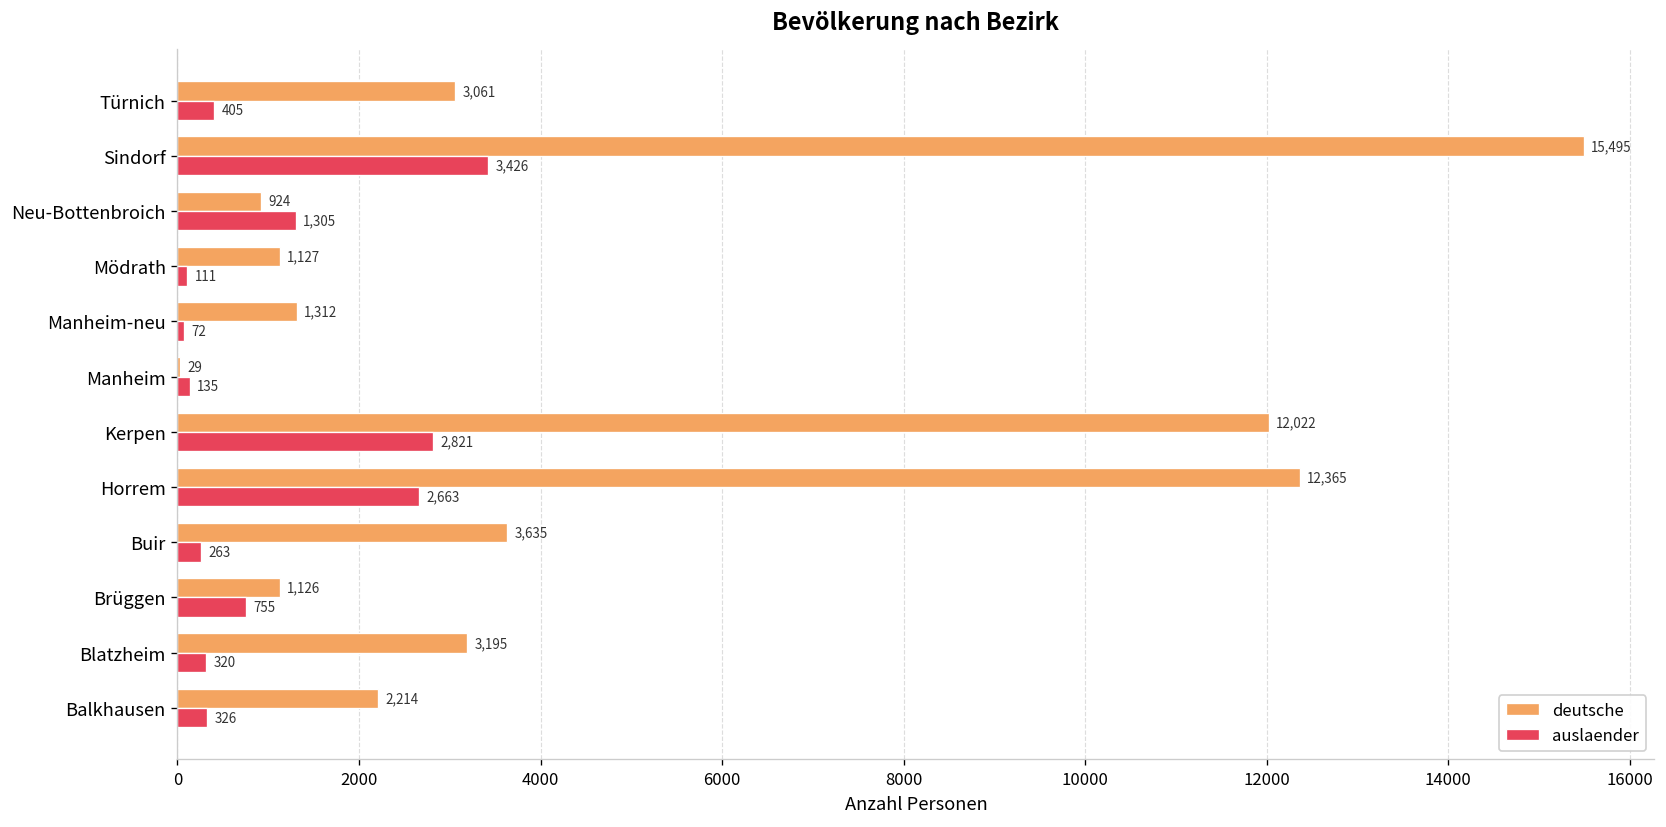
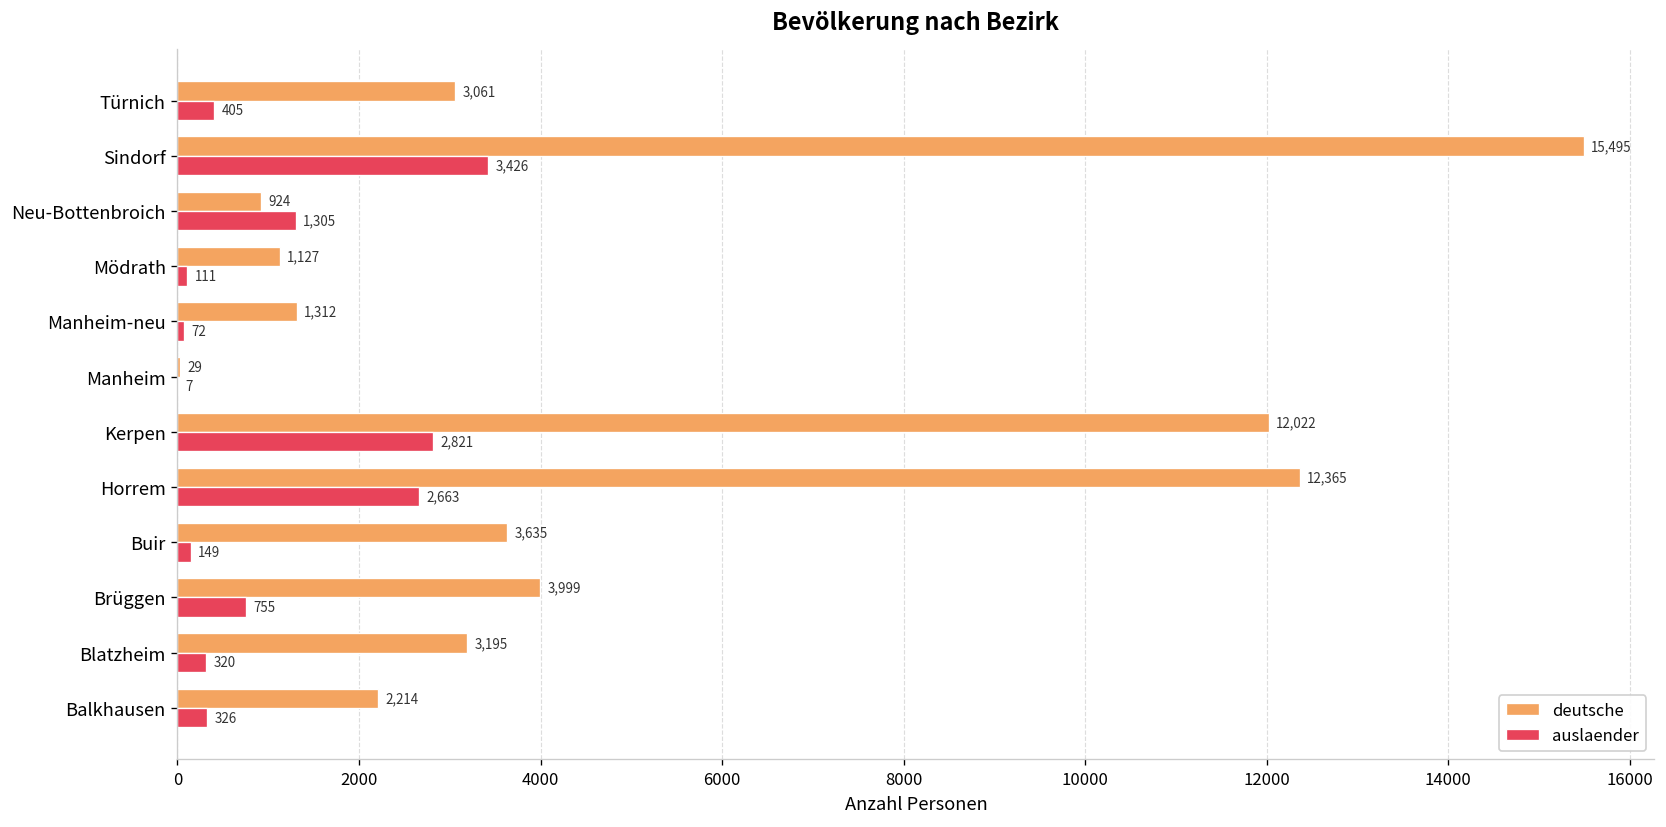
  {
    "deutsche": {
      "Türnich": "3,061",
      "Sindorf": "15,495",
      "Neu-Bottenbroich": "924",
      "Mödrath": "1,127",
      "Manheim-neu": "1,312",
      "Manheim": "29",
      "Kerpen": "12,022",
      "Horrem": "12,365",
      "Buir": "3,635",
-     "Brüggen": "1,126",
+     "Brüggen": "3,999",
      "Blatzheim": "3,195",
      "Balkhausen": "2,214"
    },
    "auslaender": {
      "Türnich": "405",
      "Sindorf": "3,426",
      "Neu-Bottenbroich": "1,305",
      "Mödrath": "111",
      "Manheim-neu": "72",
-     "Manheim": "135",
+     "Manheim": "7",
      "Kerpen": "2,821",
      "Horrem": "2,663",
-     "Buir": "263",
+     "Buir": "149",
      "Brüggen": "755",
      "Blatzheim": "320",
      "Balkhausen": "326"
    }
  }
